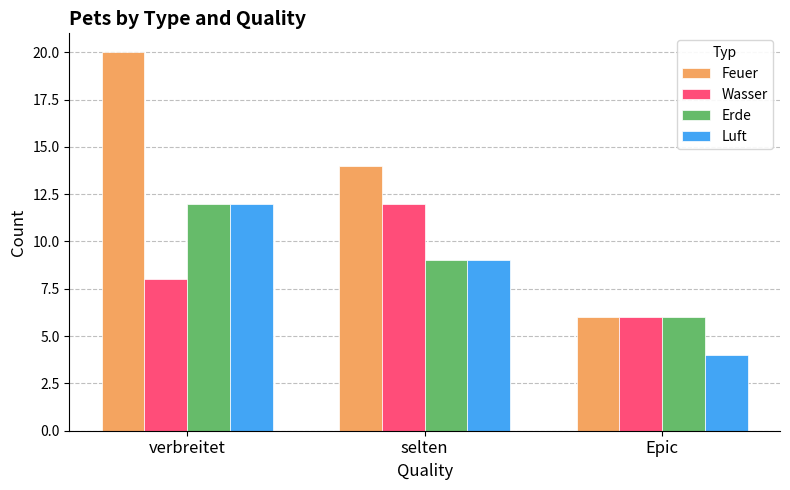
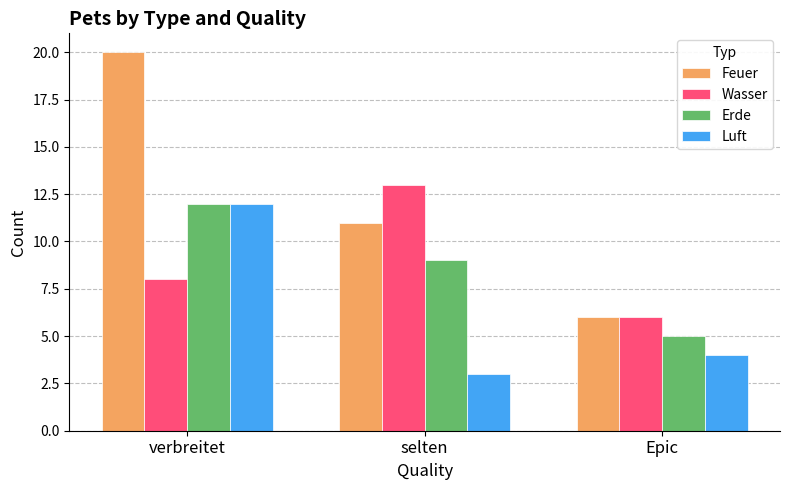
  {
    "Feuer": {
      "verbreitet": 20,
-     "selten": 14,
+     "selten": 11,
      "Epic": 6
    },
    "Wasser": {
      "verbreitet": 8,
-     "selten": 12,
+     "selten": 13,
      "Epic": 6
    },
    "Erde": {
      "verbreitet": 12,
      "selten": 9,
-     "Epic": 6
+     "Epic": 5
    },
    "Luft": {
      "verbreitet": 12,
-     "selten": 9,
+     "selten": 3,
      "Epic": 4
    }
  }
